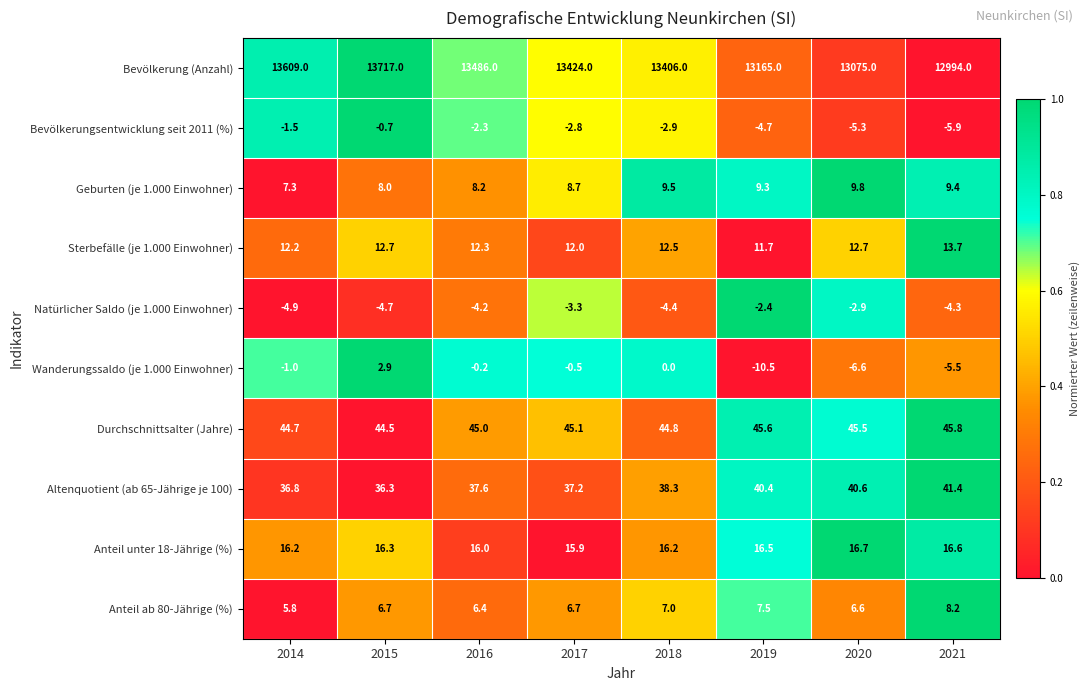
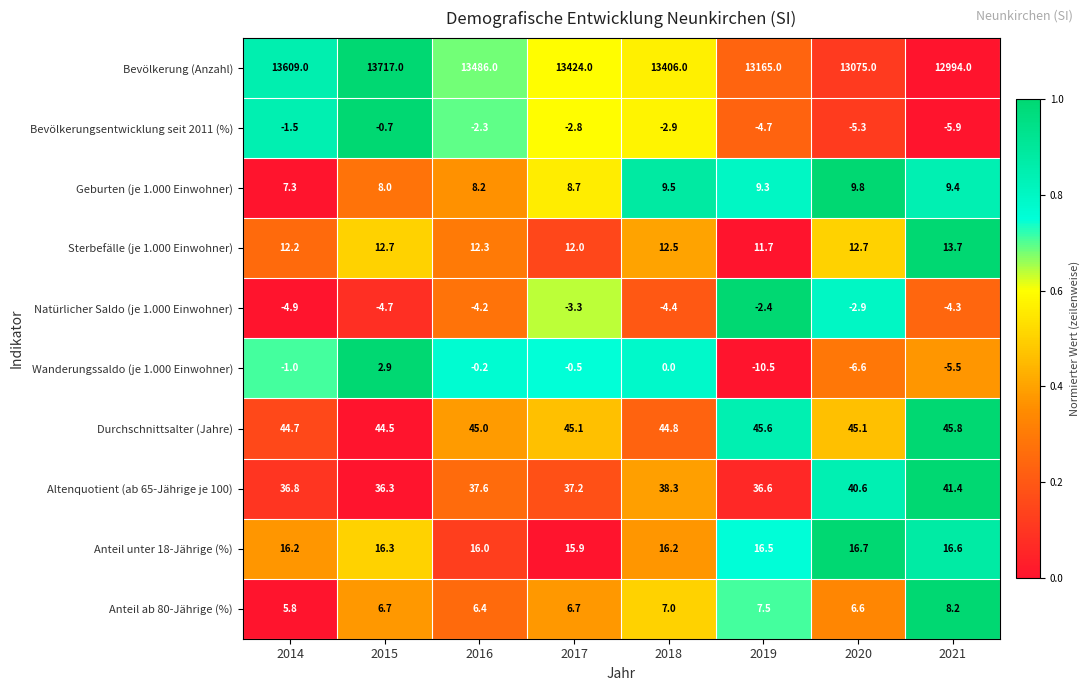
  {
    "Bevölkerung (Anzahl)": {
      "2014": 13609.0,
      "2015": 13717.0,
      "2016": 13486.0,
      "2017": 13424.0,
      "2018": 13406.0,
      "2019": 13165.0,
      "2020": 13075.0,
      "2021": 12994.0
    },
    "Bevölkerungsentwicklung seit 2011 (%)": {
      "2014": -1.5,
      "2015": -0.7,
      "2016": -2.3,
      "2017": -2.8,
      "2018": -2.9,
      "2019": -4.7,
      "2020": -5.3,
      "2021": -5.9
    },
    "Geburten (je 1.000 Einwohner)": {
      "2014": 7.3,
      "2015": 8.0,
      "2016": 8.2,
      "2017": 8.7,
      "2018": 9.5,
      "2019": 9.3,
      "2020": 9.8,
      "2021": 9.4
    },
    "Sterbefälle (je 1.000 Einwohner)": {
      "2014": 12.2,
      "2015": 12.7,
      "2016": 12.3,
      "2017": 12.0,
      "2018": 12.5,
      "2019": 11.7,
      "2020": 12.7,
      "2021": 13.7
    },
    "Natürlicher Saldo (je 1.000 Einwohner)": {
      "2014": -4.9,
      "2015": -4.7,
      "2016": -4.2,
      "2017": -3.3,
      "2018": -4.4,
      "2019": -2.4,
      "2020": -2.9,
      "2021": -4.3
    },
    "Wanderungssaldo (je 1.000 Einwohner)": {
      "2014": -1.0,
      "2015": 2.9,
      "2016": -0.2,
      "2017": -0.5,
      "2018": 0.0,
      "2019": -10.5,
      "2020": -6.6,
      "2021": -5.5
    },
    "Durchschnittsalter (Jahre)": {
      "2014": 44.7,
      "2015": 44.5,
      "2016": 45.0,
      "2017": 45.1,
      "2018": 44.8,
      "2019": 45.6,
-     "2020": 45.5,
+     "2020": 45.1,
      "2021": 45.8
    },
    "Altenquotient (ab 65-Jährige je 100)": {
      "2014": 36.8,
      "2015": 36.3,
      "2016": 37.6,
      "2017": 37.2,
      "2018": 38.3,
-     "2019": 40.4,
+     "2019": 36.6,
      "2020": 40.6,
      "2021": 41.4
    },
    "Anteil unter 18-Jährige (%)": {
      "2014": 16.2,
      "2015": 16.3,
      "2016": 16.0,
      "2017": 15.9,
      "2018": 16.2,
      "2019": 16.5,
      "2020": 16.7,
      "2021": 16.6
    },
    "Anteil ab 80-Jährige (%)": {
      "2014": 5.8,
      "2015": 6.7,
      "2016": 6.4,
      "2017": 6.7,
      "2018": 7.0,
      "2019": 7.5,
      "2020": 6.6,
      "2021": 8.2
    }
  }
